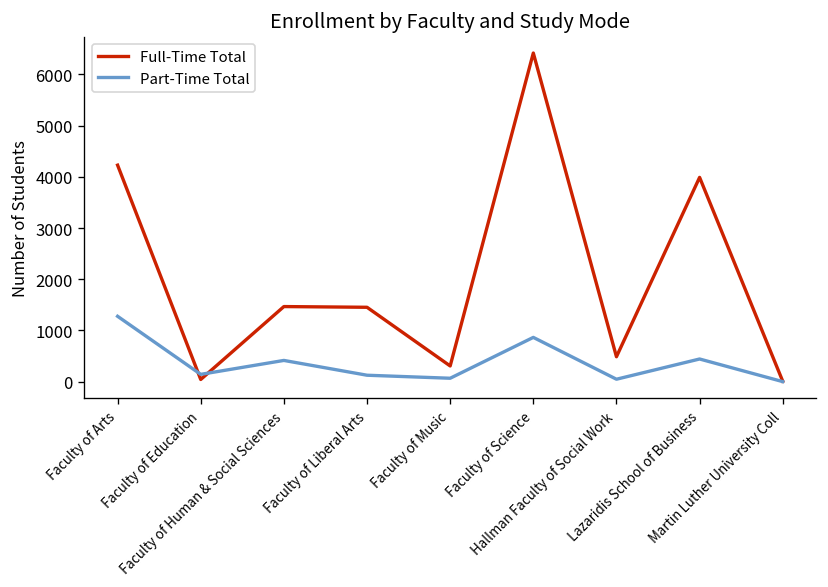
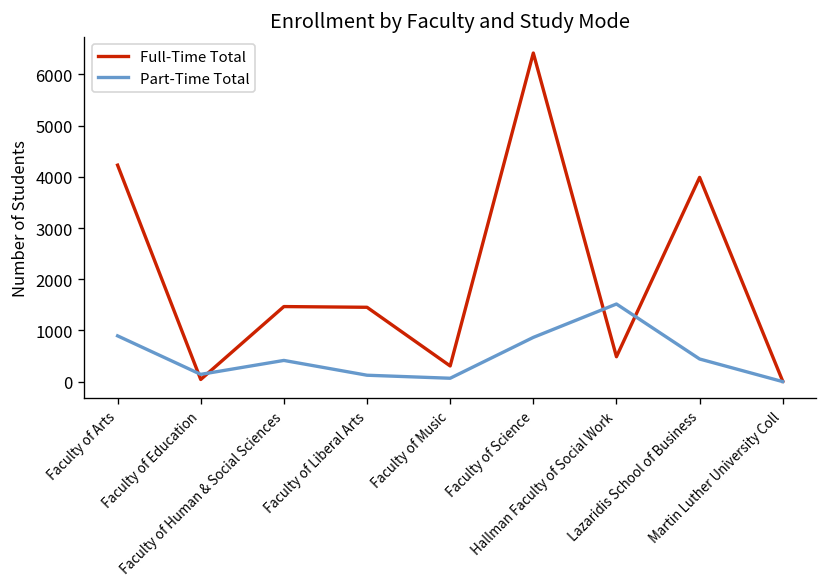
  {
    "Full-Time Total": {
      "Faculty of Arts": 4200,
      "Faculty of Education": 0,
      "Faculty of Human & Social Sciences": 1500,
      "Faculty of Liberal Arts": 1500,
      "Faculty of Music": 300,
      "Faculty of Science": 6400,
      "Hallman Faculty of Social Work": 500,
      "Lazaridis School of Business": 4000
    },
    "Part-Time Total": {
-     "Faculty of Arts": 1300,
+     "Faculty of Arts": 900,
      "Faculty of Education": 100,
      "Faculty of Human & Social Sciences": 400,
      "Faculty of Liberal Arts": 100,
      "Faculty of Music": 100,
      "Faculty of Science": 900,
-     "Hallman Faculty of Social Work": 0,
+     "Hallman Faculty of Social Work": 1500,
      "Lazaridis School of Business": 400
    }
  }
